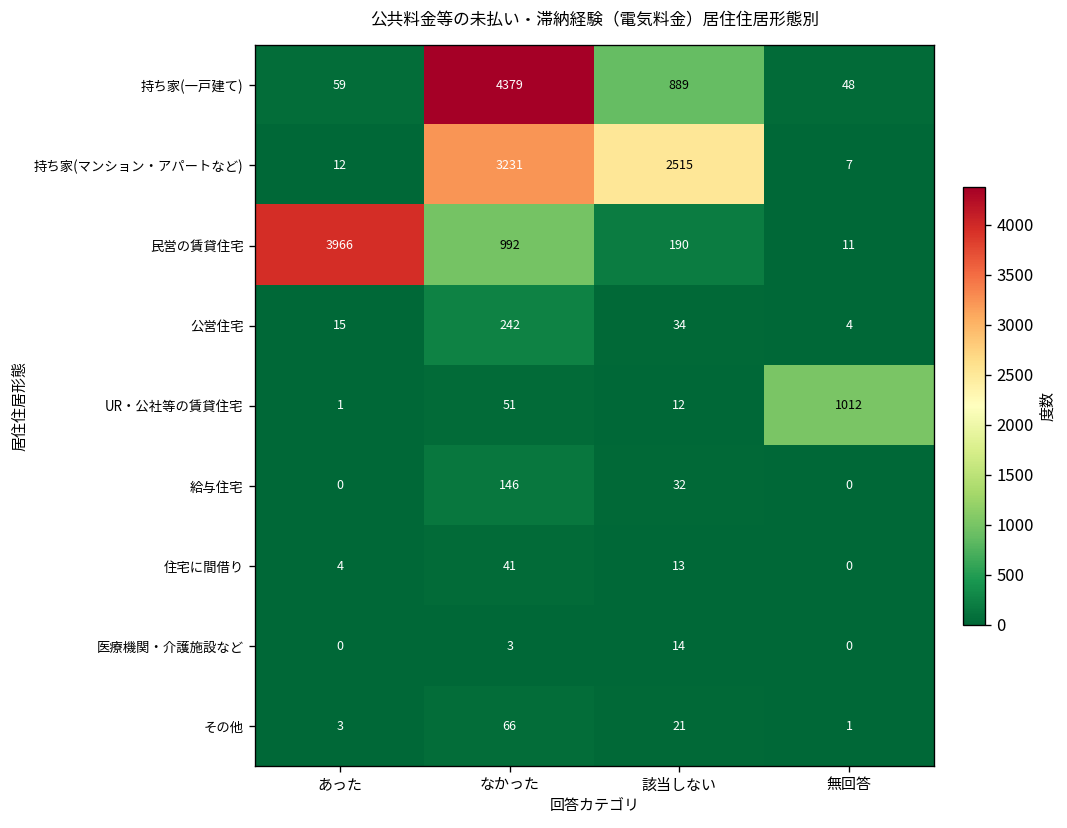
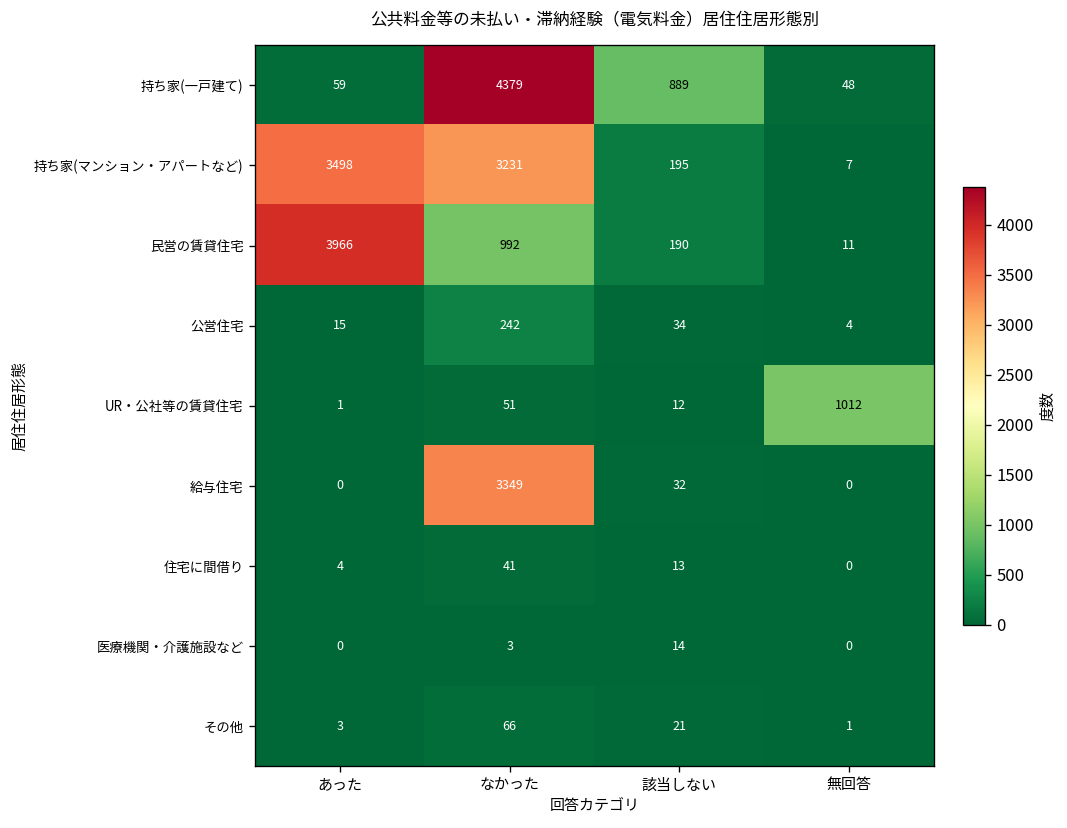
  {
    "持ち家(一戸建て)": {
      "あった": 59,
      "なかった": 4379,
      "該当しない": 889,
      "無回答": 48
    },
    "持ち家(マンション・アパートなど)": {
-     "あった": 12,
+     "あった": 3498,
      "なかった": 3231,
-     "該当しない": 2515,
+     "該当しない": 195,
      "無回答": 7
    },
    "民営の賃貸住宅": {
      "あった": 3966,
      "なかった": 992,
      "該当しない": 190,
      "無回答": 11
    },
    "公営住宅": {
      "あった": 15,
      "なかった": 242,
      "該当しない": 34,
      "無回答": 4
    },
    "UR・公社等の賃貸住宅": {
      "あった": 1,
      "なかった": 51,
      "該当しない": 12,
      "無回答": 1012
    },
    "給与住宅": {
      "あった": 0,
-     "なかった": 146,
+     "なかった": 3349,
      "該当しない": 32,
      "無回答": 0
    },
    "住宅に間借り": {
      "あった": 4,
      "なかった": 41,
      "該当しない": 13,
      "無回答": 0
    },
    "医療機関・介護施設など": {
      "あった": 0,
      "なかった": 3,
      "該当しない": 14,
      "無回答": 0
    },
    "その他": {
      "あった": 3,
      "なかった": 66,
      "該当しない": 21,
      "無回答": 1
    }
  }
